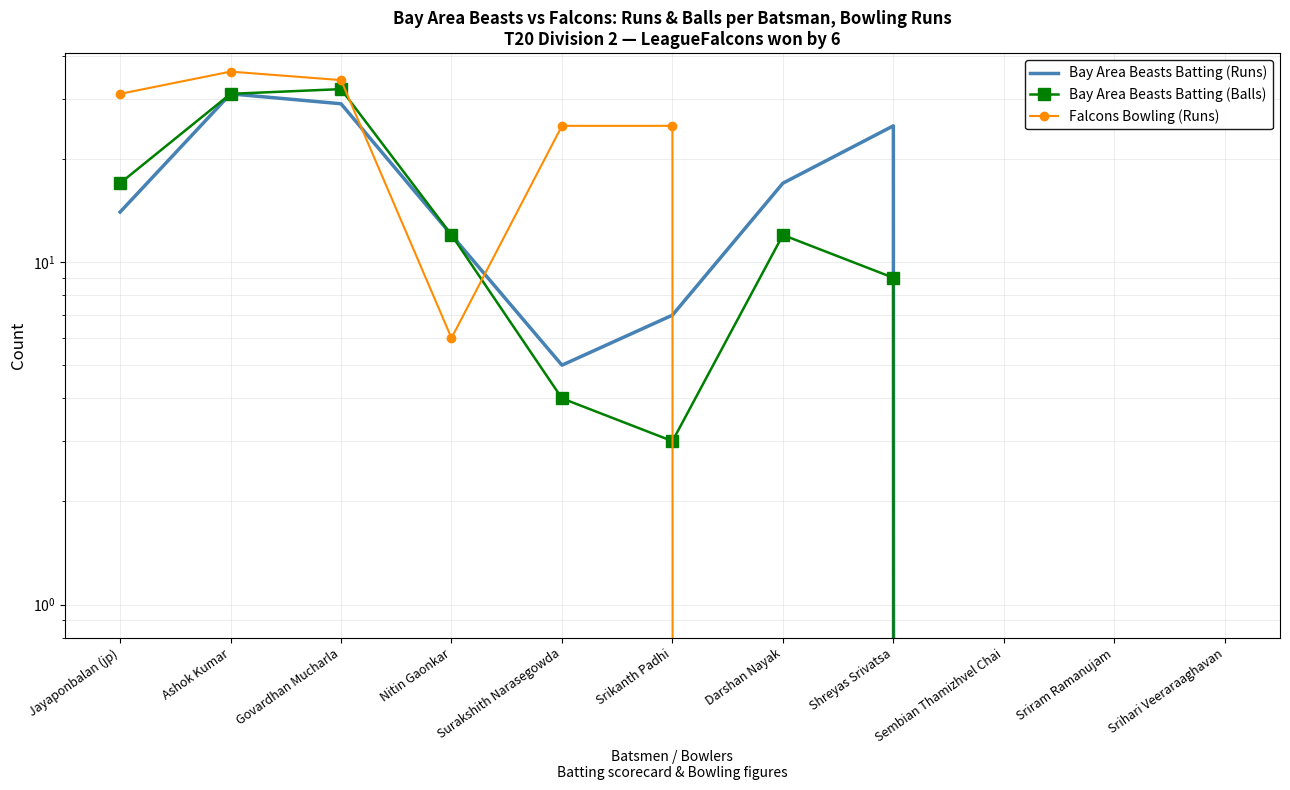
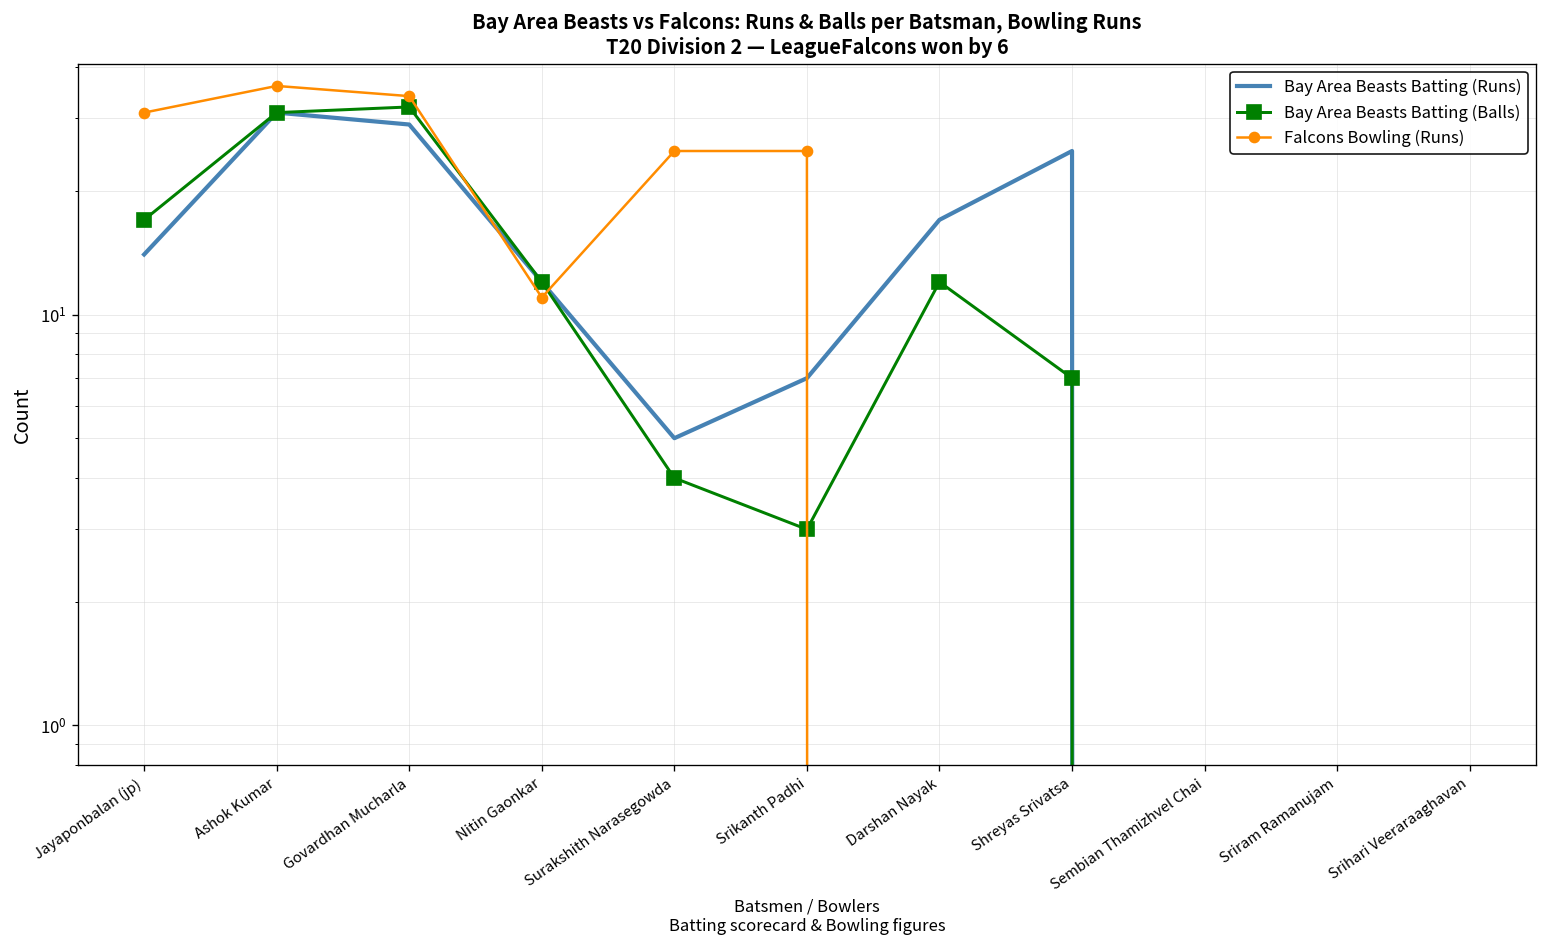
  {
    "Bay Area Beasts Batting (Runs)": {
      "Jayaponbalan (jp)": 14,
      "Govardhan Mucharla": 29,
      "Surakshith Narasegowda": 5,
      "Srikanth Padhi": 7,
      "Darshan Nayak": 17,
      "Shreyas Srivatsa": 25
    },
    "Bay Area Beasts Batting (Balls)": {
      "Jayaponbalan (jp)": 17,
      "Govardhan Mucharla": 32,
      "Surakshith Narasegowda": 4,
      "Srikanth Padhi": 3,
      "Darshan Nayak": 12,
-     "Shreyas Srivatsa": 9
+     "Shreyas Srivatsa": 7
    },
    "Falcons Bowling (Runs)": {
      "Jayaponbalan (jp)": 31,
      "Ashok Kumar": 36,
      "Govardhan Mucharla": 34,
-     "Nitin Gaonkar": 6,
+     "Nitin Gaonkar": 11,
      "Surakshith Narasegowda": 25,
      "Srikanth Padhi": 25
    }
  }
